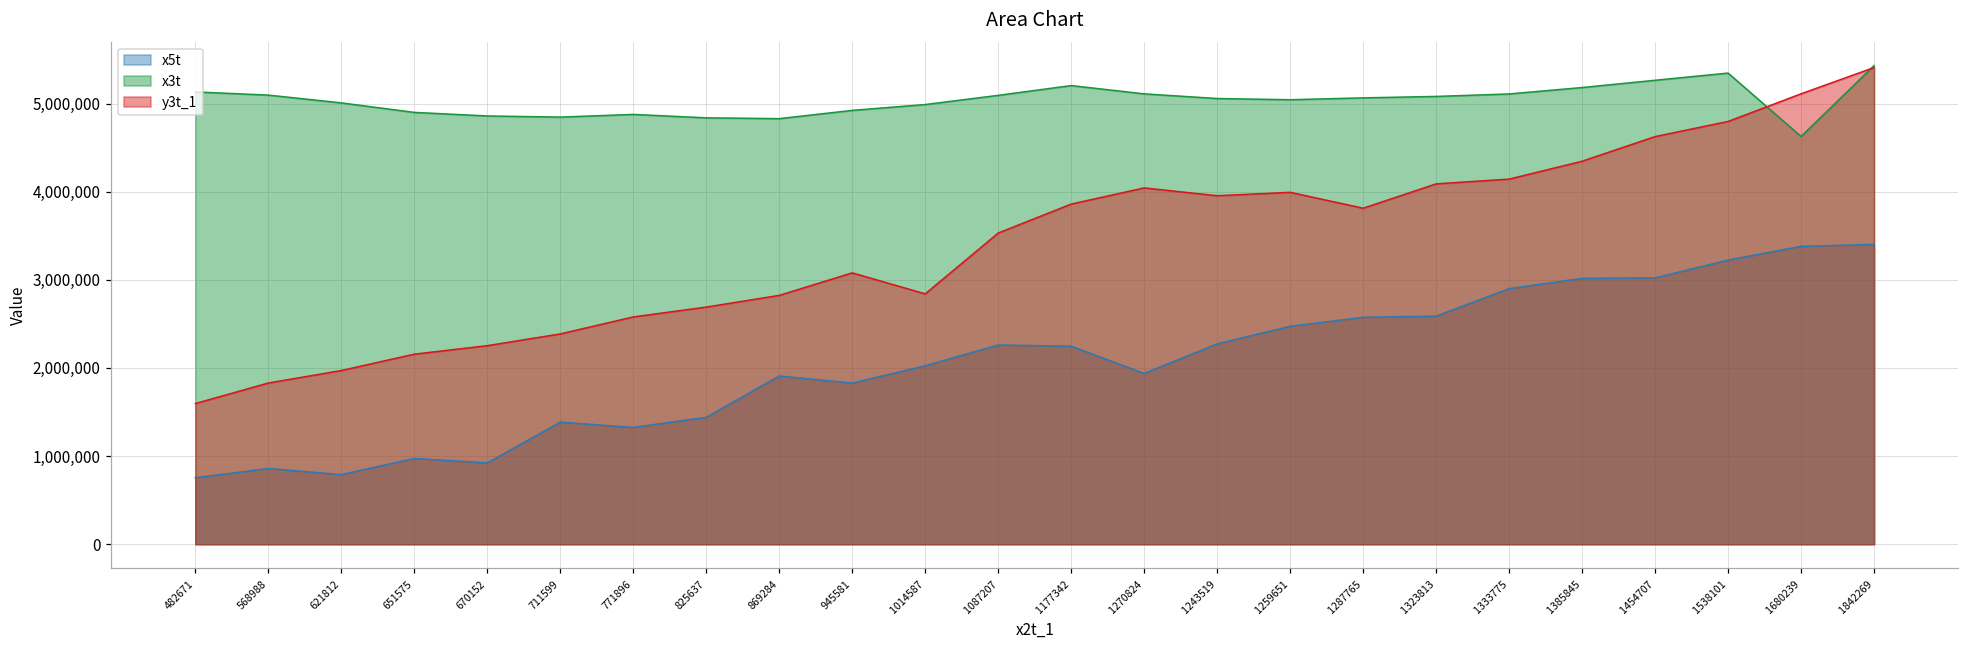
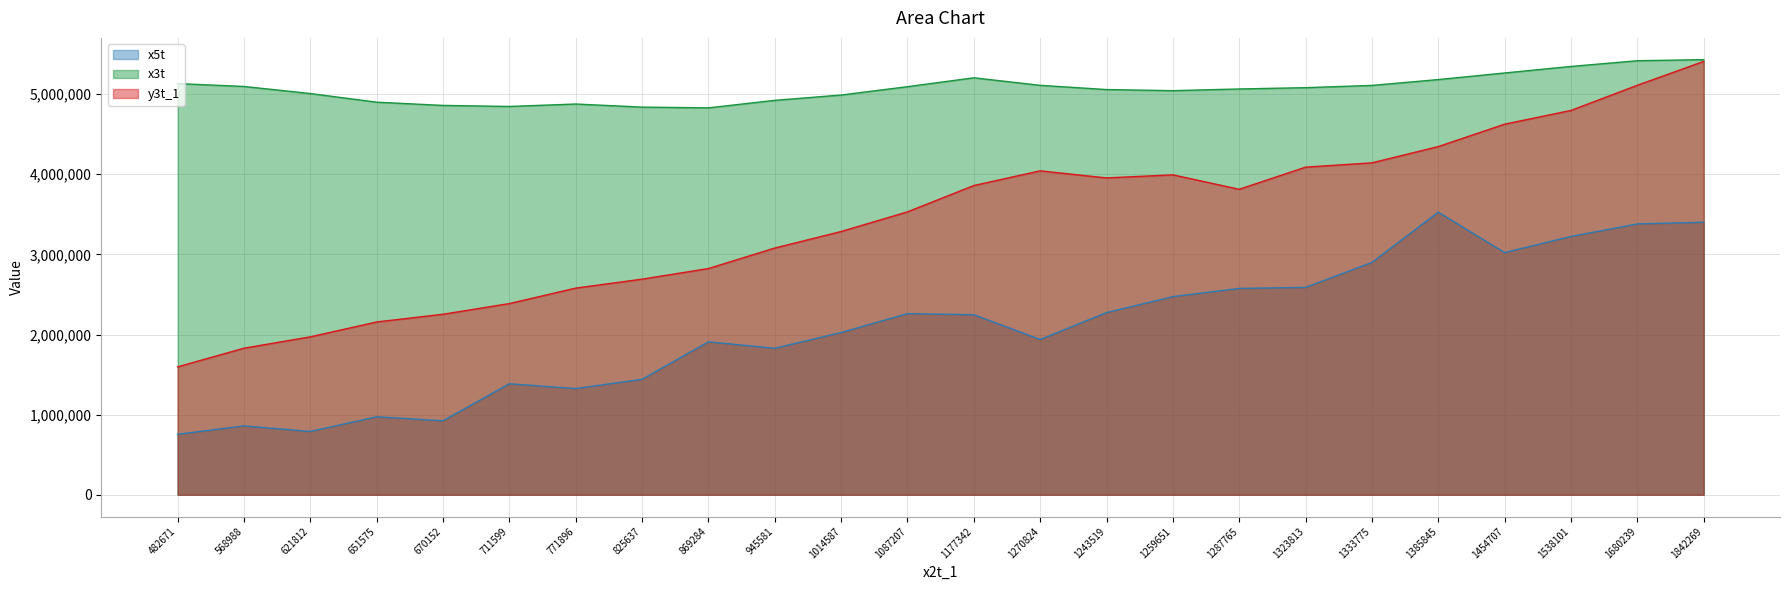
  {
    "x5t": {
      "482671": "800,000",
      "568988": "900,000",
      "621812": "800,000",
      "651575": "1,000,000",
      "670152": "900,000",
      "711599": "1,400,000",
      "771896": "1,300,000",
      "825637": "1,400,000",
      "869284": "1,900,000",
      "945581": "1,800,000",
      "1014587": "2,000,000",
      "1087207": "2,300,000",
      "1177342": "2,200,000",
      "1270824": "1,900,000",
      "1243519": "2,300,000",
      "1259651": "2,500,000",
      "1287765": "2,600,000",
      "1323813": "2,600,000",
      "1333775": "2,900,000",
-     "1385845": "3,000,000",
+     "1385845": "3,500,000",
      "1454707": "3,000,000",
      "1538101": "3,200,000",
      "1680239": "3,400,000",
      "1842269": "3,400,000"
    },
    "x3t": {
      "568988": "5,100,000",
      "621812": "5,000,000",
      "651575": "4,900,000",
      "670152": "4,900,000",
      "711599": "4,800,000",
      "771896": "4,900,000",
      "825637": "4,800,000",
      "869284": "4,800,000",
      "945581": "4,900,000",
      "1014587": "5,000,000",
      "1087207": "5,100,000",
      "1177342": "5,200,000",
      "1270824": "5,100,000",
      "1243519": "5,100,000",
      "1259651": "5,000,000",
      "1287765": "5,100,000",
      "1323813": "5,100,000",
      "1333775": "5,100,000",
      "1385845": "5,200,000",
      "1454707": "5,300,000",
      "1538101": "5,300,000",
-     "1680239": "4,600,000"
+     "1680239": "5,400,000"
    },
    "y3t_1": {
      "482671": "1,600,000",
      "568988": "1,800,000",
      "621812": "2,000,000",
      "651575": "2,200,000",
      "670152": "2,300,000",
      "711599": "2,400,000",
      "771896": "2,600,000",
      "825637": "2,700,000",
      "869284": "2,800,000",
      "945581": "3,100,000",
-     "1014587": "2,800,000",
+     "1014587": "3,300,000",
      "1087207": "3,500,000",
      "1177342": "3,900,000",
      "1270824": "4,000,000",
      "1243519": "4,000,000",
      "1259651": "4,000,000",
      "1287765": "3,800,000",
      "1323813": "4,100,000",
      "1333775": "4,100,000",
      "1385845": "4,300,000",
      "1454707": "4,600,000",
      "1538101": "4,800,000",
      "1680239": "5,100,000"
    }
  }
